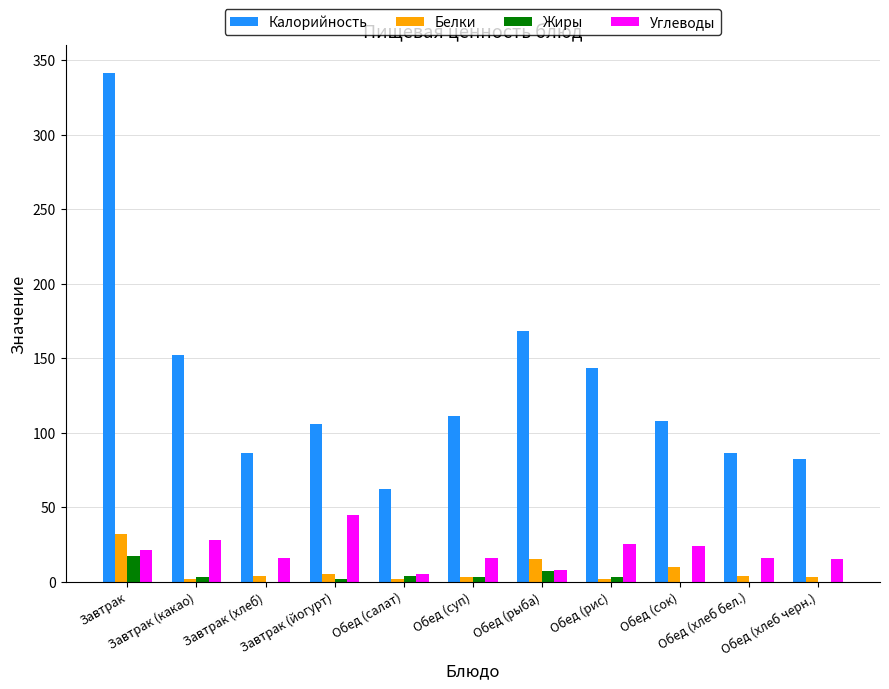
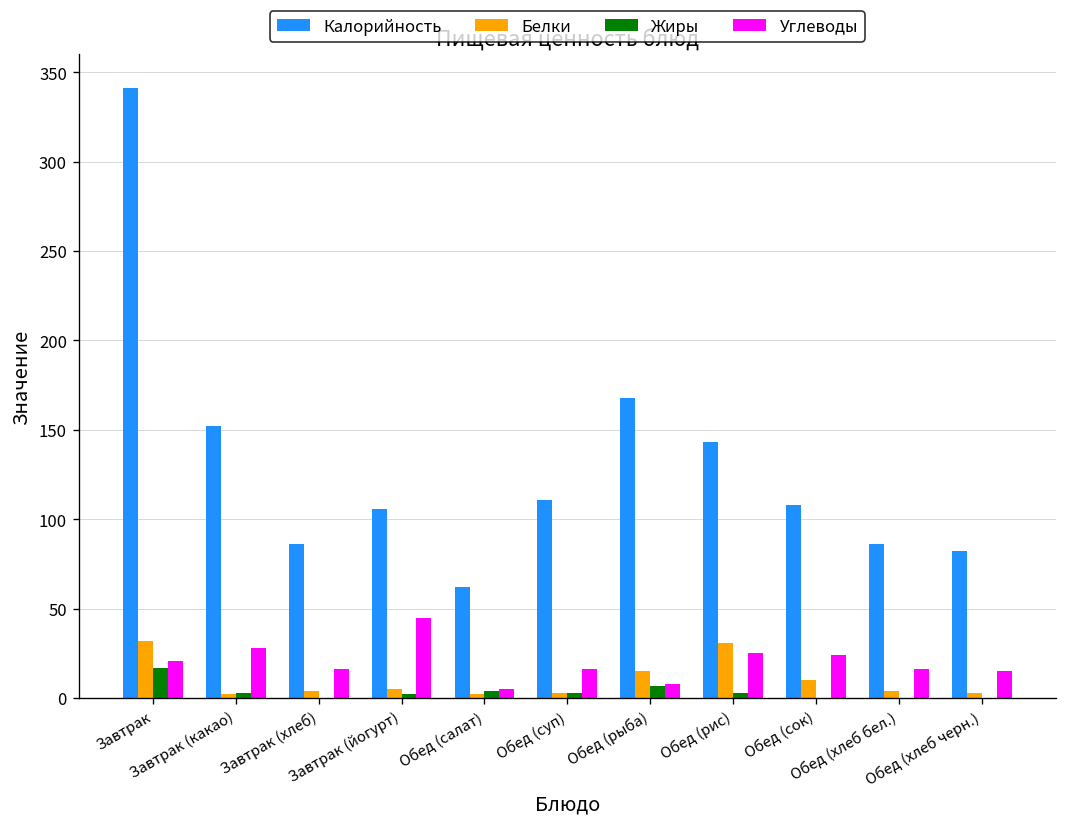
  {
    "Калорийность": {
      "Завтрак": 341,
      "Завтрак (какао)": 152,
      "Завтрак (хлеб)": 86,
      "Завтрак (йогурт)": 106,
      "Обед (салат)": 62,
      "Обед (суп)": 111,
      "Обед (рыба)": 168,
      "Обед (рис)": 143,
      "Обед (сок)": 108,
      "Обед (хлеб бел.)": 86,
      "Обед (хлеб черн.)": 82
    },
    "Белки": {
      "Завтрак": 32,
      "Завтрак (какао)": 2,
      "Завтрак (хлеб)": 4,
      "Завтрак (йогурт)": 5,
      "Обед (салат)": 2,
      "Обед (суп)": 3,
      "Обед (рыба)": 15,
-     "Обед (рис)": 2,
+     "Обед (рис)": 31,
      "Обед (сок)": 10,
      "Обед (хлеб бел.)": 4,
      "Обед (хлеб черн.)": 3
    },
    "Жиры": {
      "Завтрак": 17,
      "Завтрак (какао)": 3,
      "Завтрак (хлеб)": 0,
      "Завтрак (йогурт)": 2,
      "Обед (салат)": 4,
      "Обед (суп)": 3,
      "Обед (рыба)": 7,
      "Обед (рис)": 3,
      "Обед (сок)": 0,
      "Обед (хлеб бел.)": 0,
      "Обед (хлеб черн.)": 0
    },
    "Углеводы": {
      "Завтрак": 21,
      "Завтрак (какао)": 28,
      "Завтрак (хлеб)": 16,
      "Завтрак (йогурт)": 45,
      "Обед (салат)": 5,
      "Обед (суп)": 16,
      "Обед (рыба)": 8,
      "Обед (рис)": 25,
      "Обед (сок)": 24,
      "Обед (хлеб бел.)": 16,
      "Обед (хлеб черн.)": 15
    }
  }
